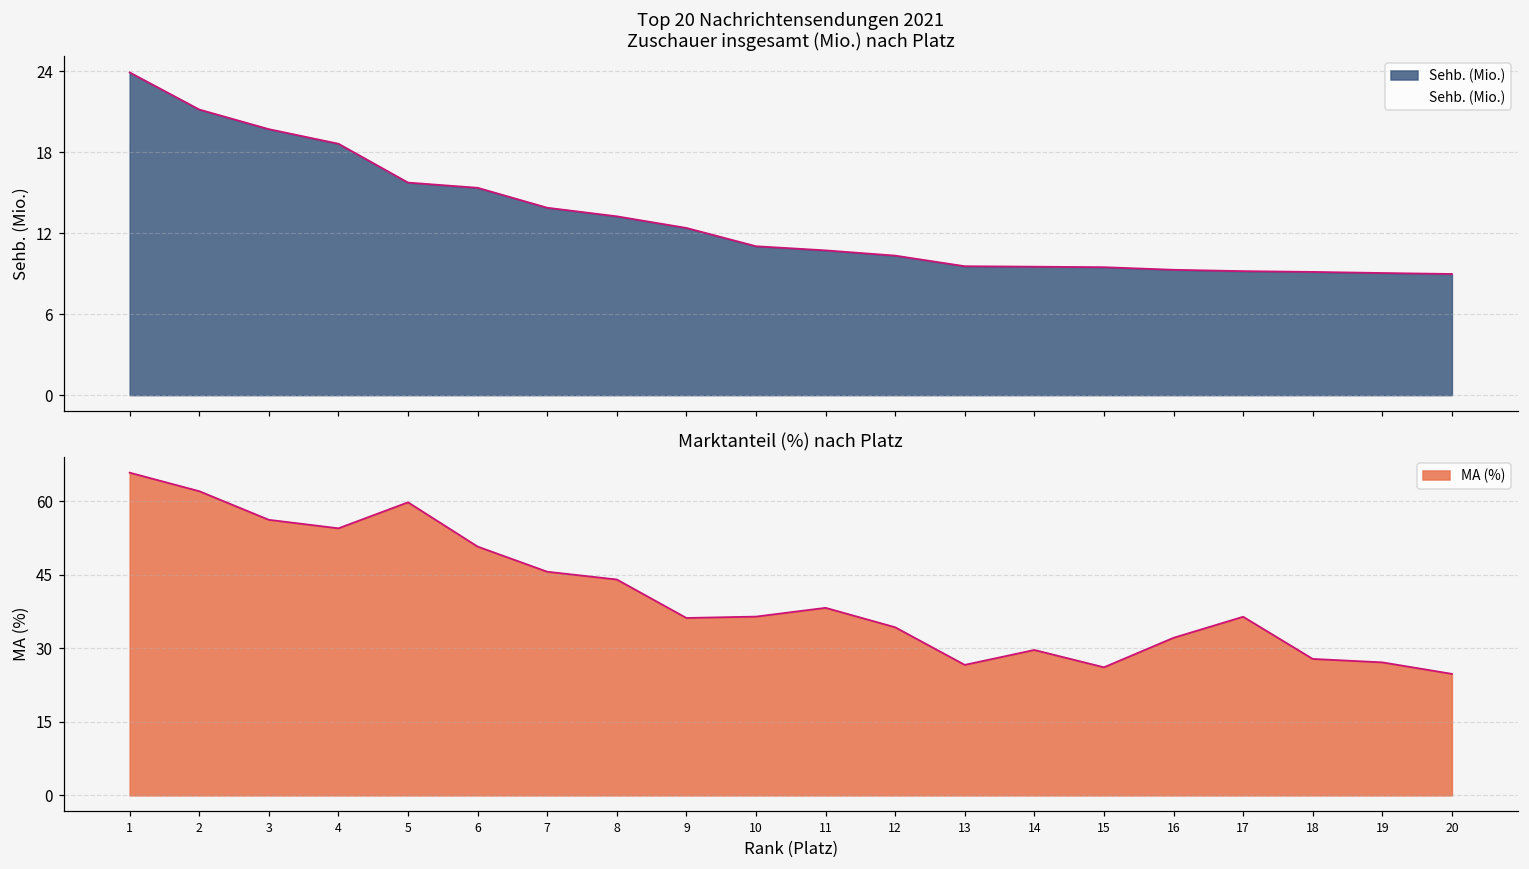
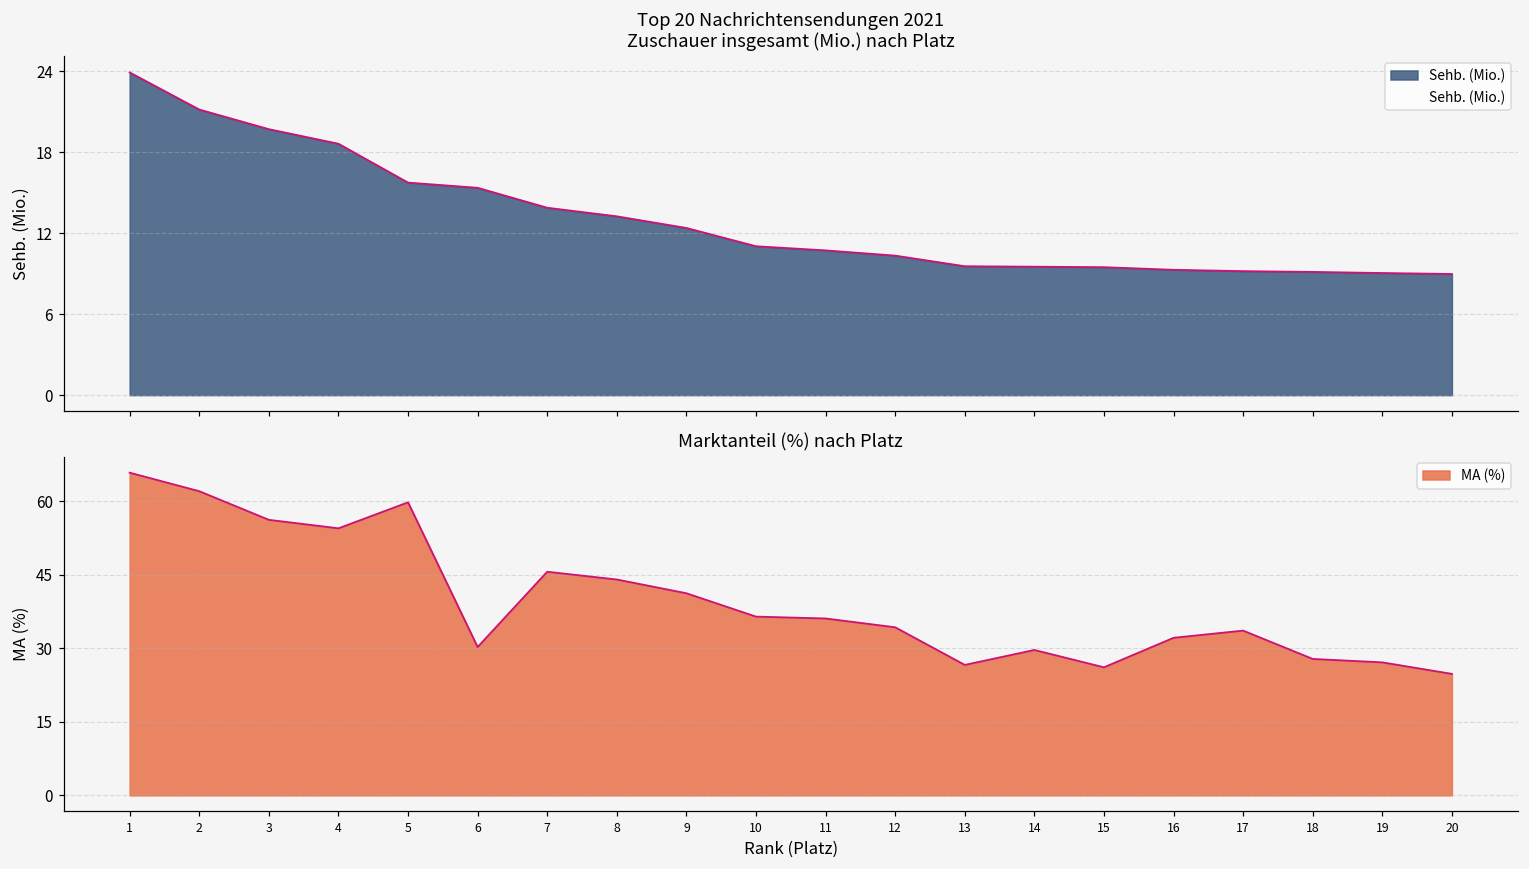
  {
    "Marktanteil (%) nach Platz": {
      "1": 66,
      "2": 62,
      "3": 56,
      "4": 54,
      "5": 60,
-     "6": 51,
+     "6": 30,
      "7": 46,
      "8": 44,
-     "9": 36,
+     "9": 41,
      "10": 36,
-     "11": 38,
+     "11": 36,
      "12": 34,
      "13": 27,
      "14": 30,
      "15": 26,
      "16": 32,
-     "17": 36,
+     "17": 34,
      "18": 28,
      "19": 27,
      "20": 25
    }
  }
